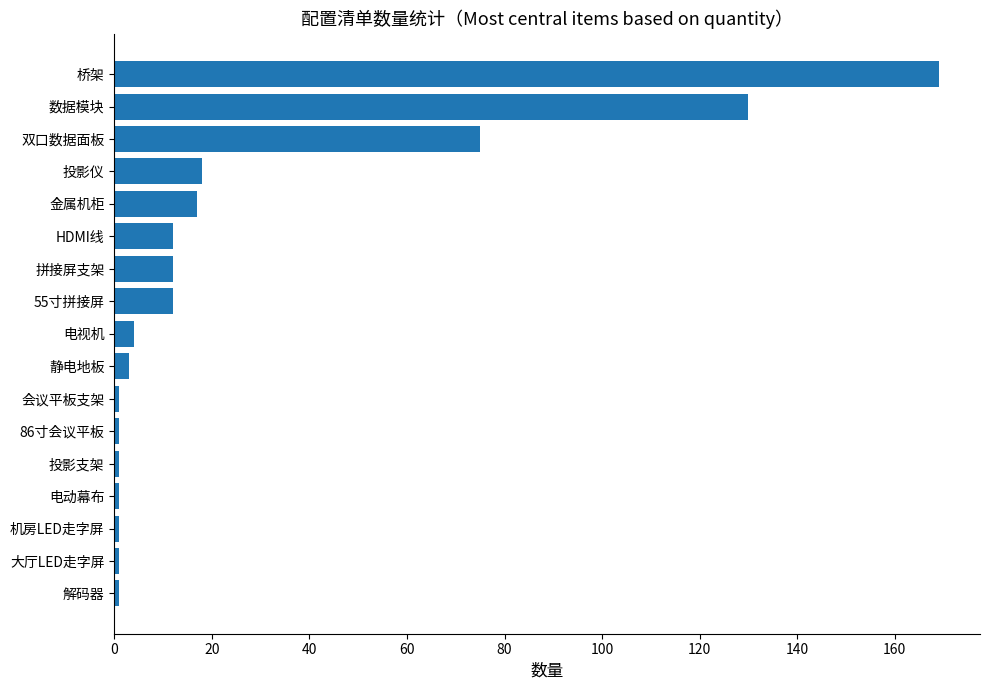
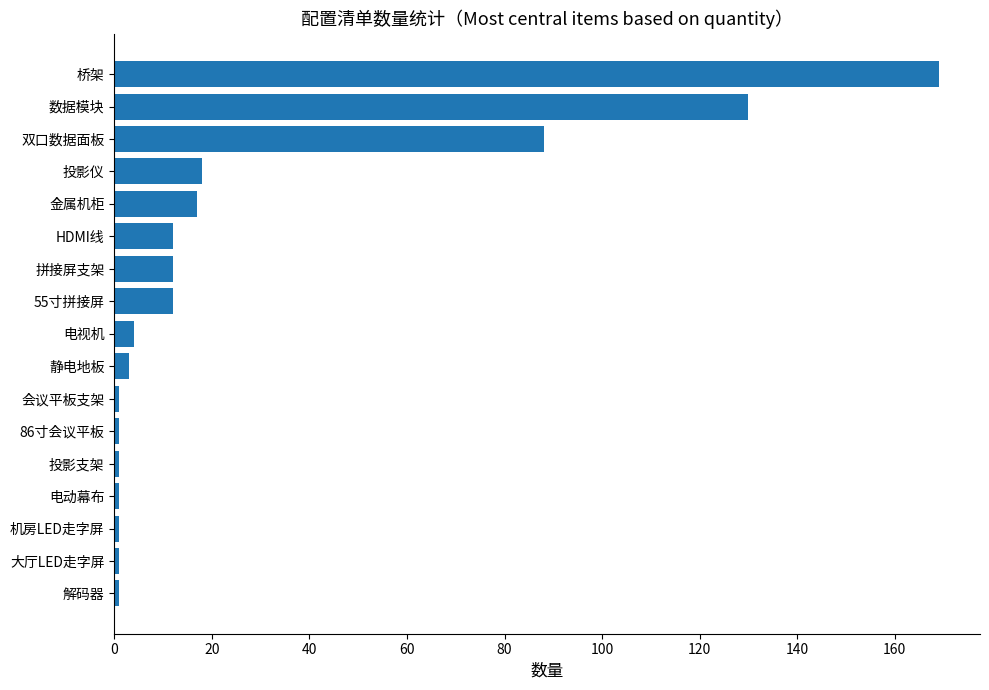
  {
    "桥架": 169,
    "数据模块": 130,
-   "双口数据面板": 75,
+   "双口数据面板": 88,
    "投影仪": 18,
    "金属机柜": 17,
    "HDMI线": 12,
    "拼接屏支架": 12,
    "55寸拼接屏": 12,
    "电视机": 4,
    "静电地板": 3,
    "会议平板支架": 1,
    "86寸会议平板": 1,
    "投影支架": 1,
    "电动幕布": 1,
    "机房LED走字屏": 1,
    "大厅LED走字屏": 1,
    "解码器": 1
  }
